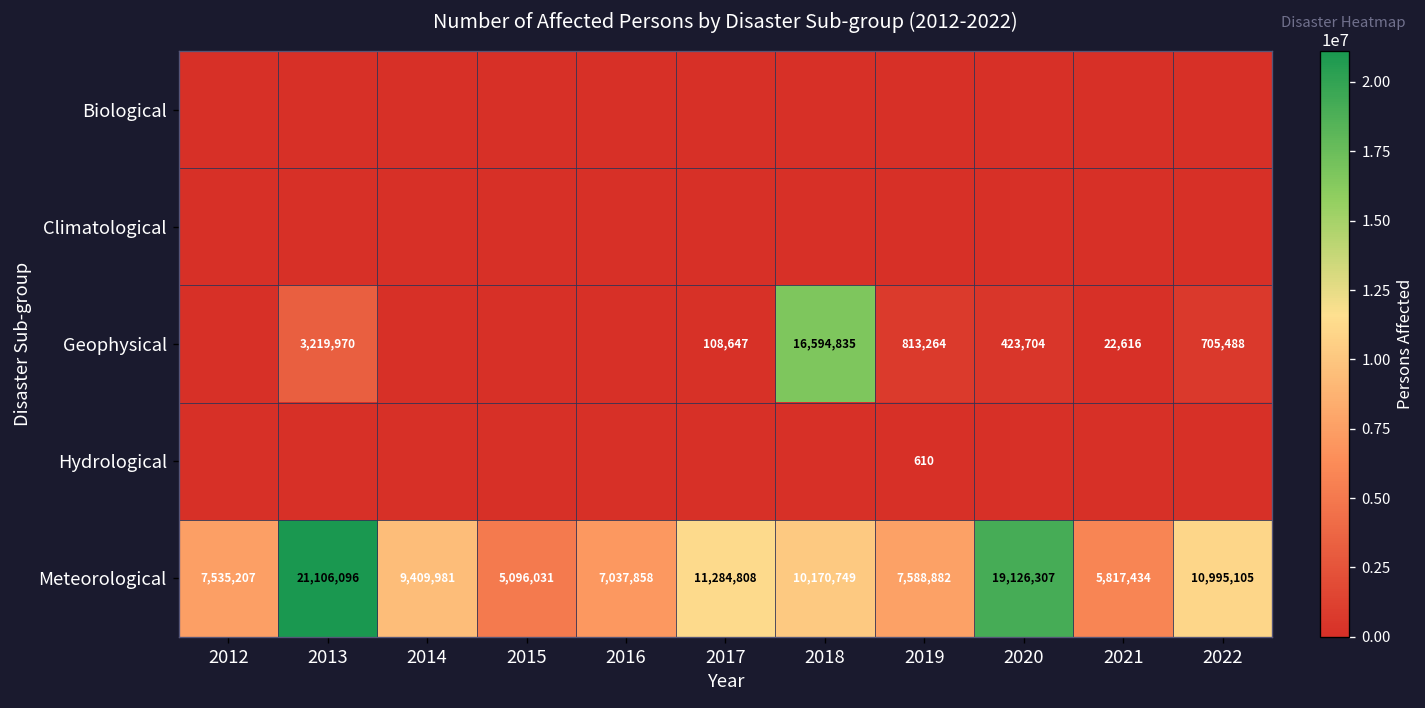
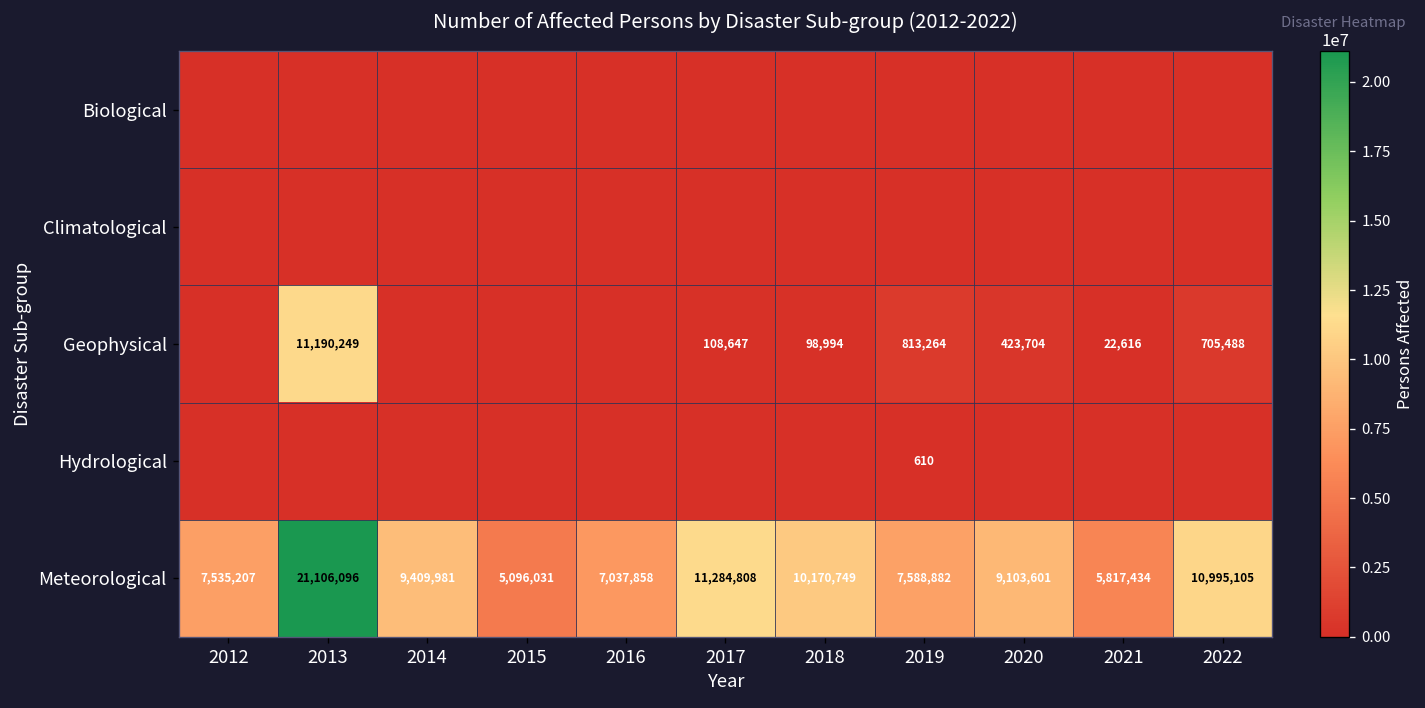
  {
    "Geophysical": {
-     "2013": "3,219,970",
+     "2013": "11,190,249",
      "2017": "108,647",
-     "2018": "16,594,835",
+     "2018": "98,994",
      "2019": "813,264",
      "2020": "423,704",
      "2021": "22,616",
      "2022": "705,488"
    },
    "Hydrological": {
      "2019": "610"
    },
    "Meteorological": {
      "2012": "7,535,207",
      "2013": "21,106,096",
      "2014": "9,409,981",
      "2015": "5,096,031",
      "2016": "7,037,858",
      "2017": "11,284,808",
      "2018": "10,170,749",
      "2019": "7,588,882",
-     "2020": "19,126,307",
+     "2020": "9,103,601",
      "2021": "5,817,434",
      "2022": "10,995,105"
    }
  }
